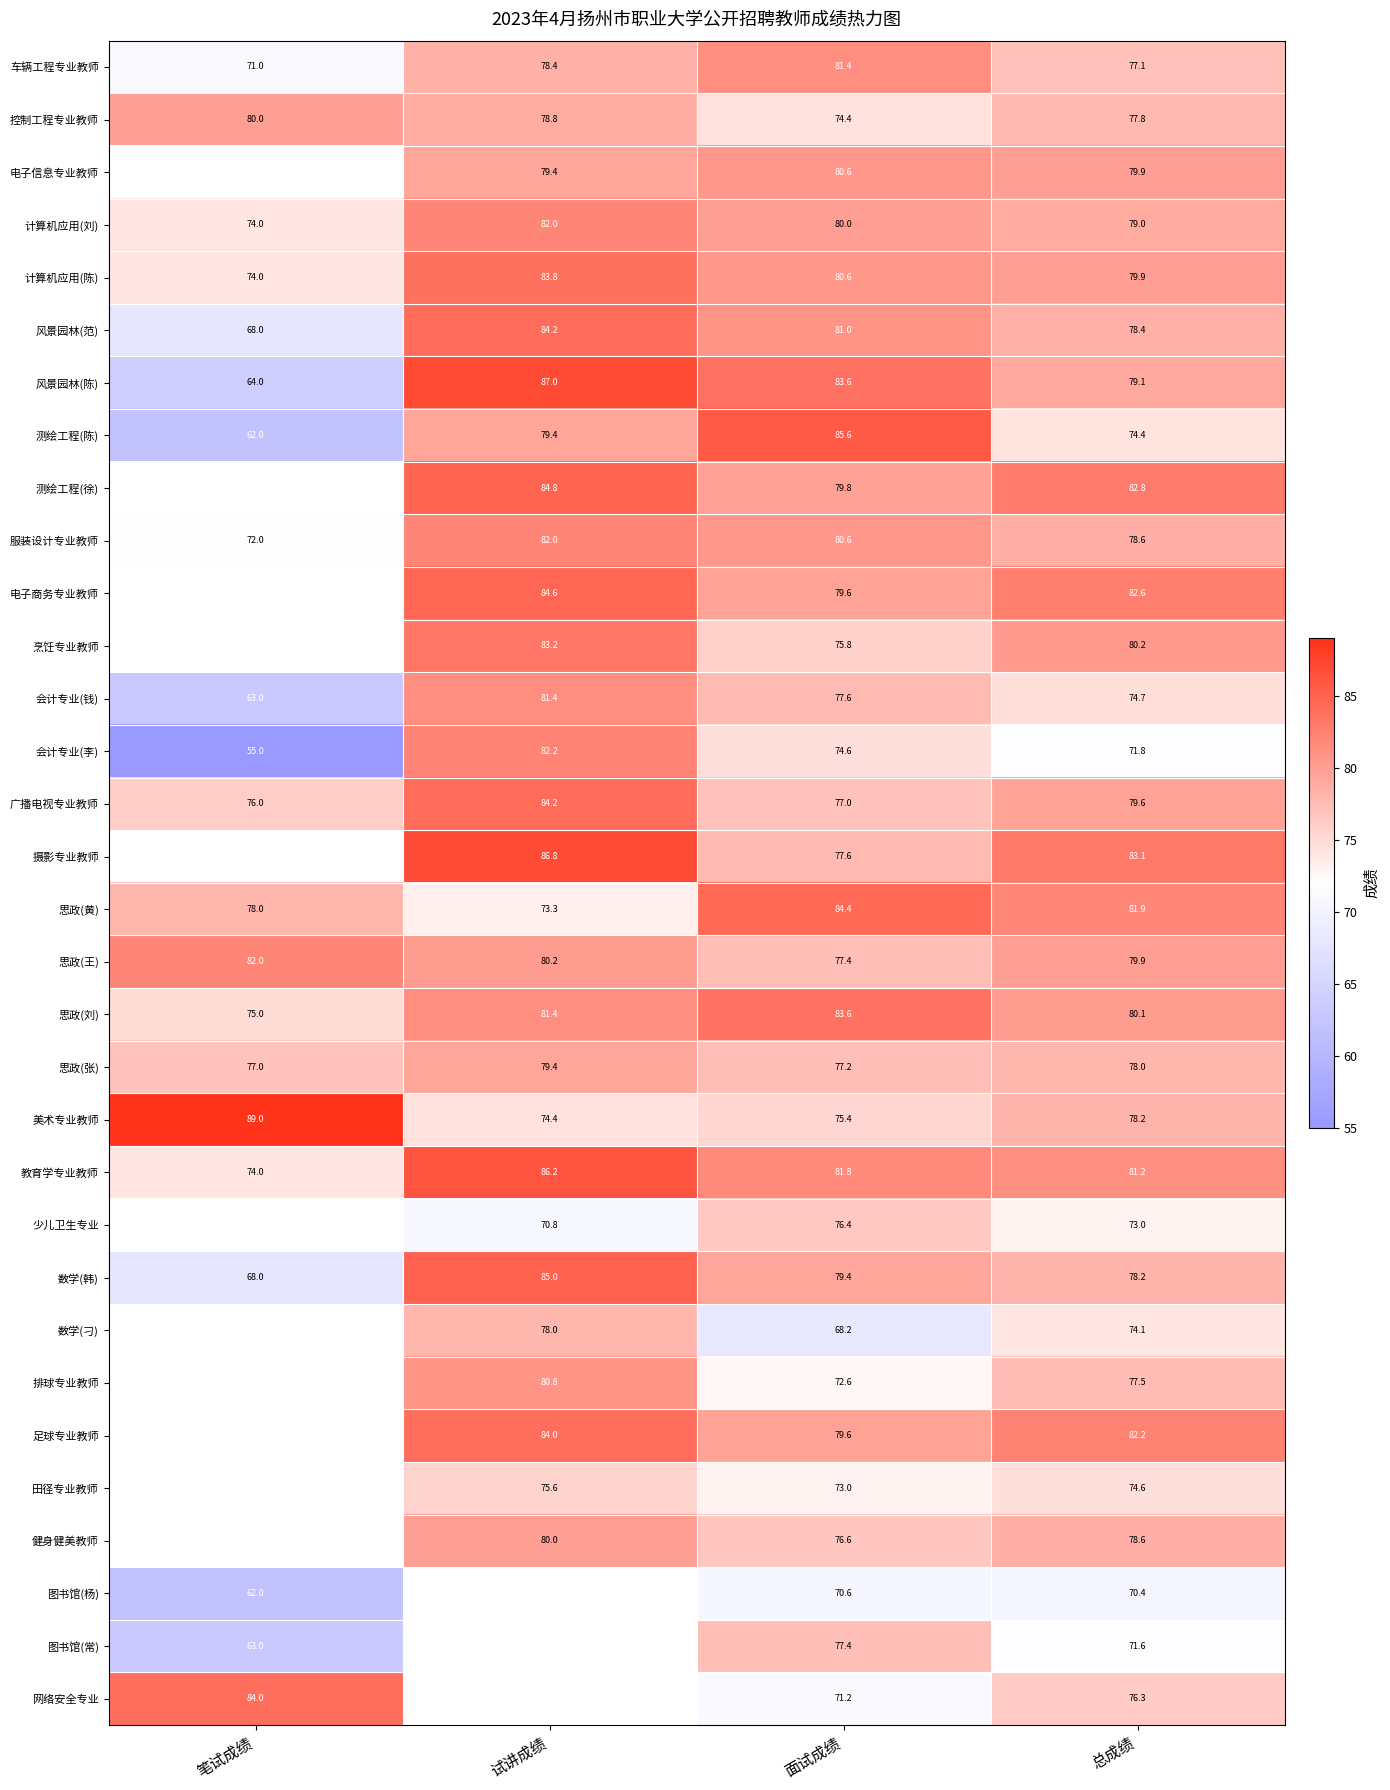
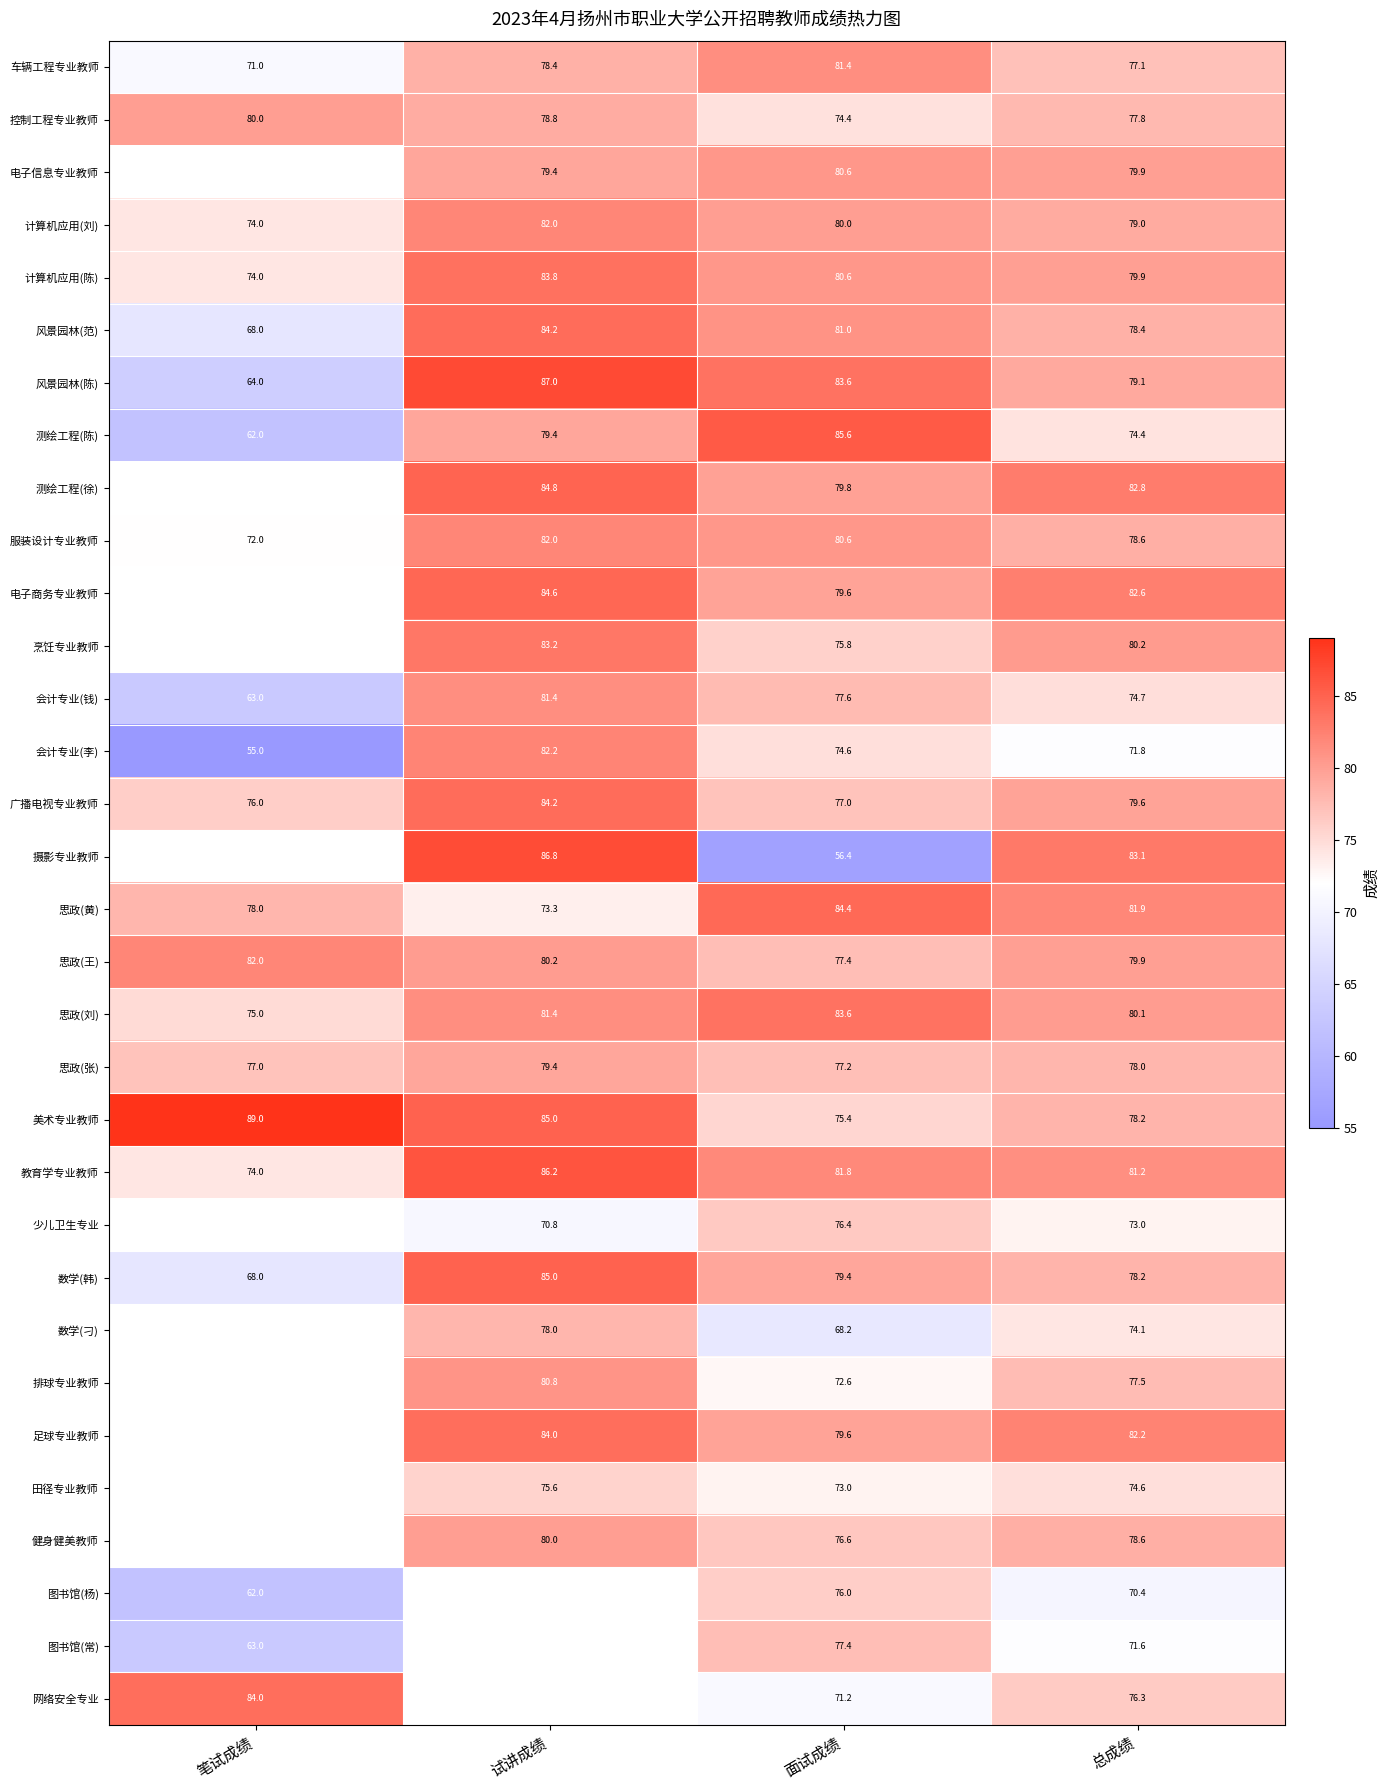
  {
    "车辆工程专业教师": {
      "笔试成绩": 71.0,
      "试讲成绩": 78.4,
      "面试成绩": 81.4,
      "总成绩": 77.1
    },
    "控制工程专业教师": {
      "笔试成绩": 80.0,
      "试讲成绩": 78.8,
      "面试成绩": 74.4,
      "总成绩": 77.8
    },
    "电子信息专业教师": {
      "试讲成绩": 79.4,
      "面试成绩": 80.6,
      "总成绩": 79.9
    },
    "计算机应用(刘)": {
      "笔试成绩": 74.0,
      "试讲成绩": 82.0,
      "面试成绩": 80.0,
      "总成绩": 79.0
    },
    "计算机应用(陈)": {
      "笔试成绩": 74.0,
      "试讲成绩": 83.8,
      "面试成绩": 80.6,
      "总成绩": 79.9
    },
    "风景园林(范)": {
      "笔试成绩": 68.0,
      "试讲成绩": 84.2,
      "面试成绩": 81.0,
      "总成绩": 78.4
    },
    "风景园林(陈)": {
      "笔试成绩": 64.0,
      "试讲成绩": 87.0,
      "面试成绩": 83.6,
      "总成绩": 79.1
    },
    "测绘工程(陈)": {
      "笔试成绩": 62.0,
      "试讲成绩": 79.4,
      "面试成绩": 85.6,
      "总成绩": 74.4
    },
    "测绘工程(徐)": {
      "试讲成绩": 84.8,
      "面试成绩": 79.8,
      "总成绩": 82.8
    },
    "服装设计专业教师": {
      "笔试成绩": 72.0,
      "试讲成绩": 82.0,
      "面试成绩": 80.6,
      "总成绩": 78.6
    },
    "电子商务专业教师": {
      "试讲成绩": 84.6,
      "面试成绩": 79.6,
      "总成绩": 82.6
    },
    "烹饪专业教师": {
      "试讲成绩": 83.2,
      "面试成绩": 75.8,
      "总成绩": 80.2
    },
    "会计专业(钱)": {
      "笔试成绩": 63.0,
      "试讲成绩": 81.4,
      "面试成绩": 77.6,
      "总成绩": 74.7
    },
    "会计专业(李)": {
      "笔试成绩": 55.0,
      "试讲成绩": 82.2,
      "面试成绩": 74.6,
      "总成绩": 71.8
    },
    "广播电视专业教师": {
      "笔试成绩": 76.0,
      "试讲成绩": 84.2,
      "面试成绩": 77.0,
      "总成绩": 79.6
    },
    "摄影专业教师": {
      "试讲成绩": 86.8,
-     "面试成绩": 77.6,
+     "面试成绩": 56.4,
      "总成绩": 83.1
    },
    "思政(黄)": {
      "笔试成绩": 78.0,
      "试讲成绩": 73.3,
      "面试成绩": 84.4,
      "总成绩": 81.9
    },
    "思政(王)": {
      "笔试成绩": 82.0,
      "试讲成绩": 80.2,
      "面试成绩": 77.4,
      "总成绩": 79.9
    },
    "思政(刘)": {
      "笔试成绩": 75.0,
      "试讲成绩": 81.4,
      "面试成绩": 83.6,
      "总成绩": 80.1
    },
    "思政(张)": {
      "笔试成绩": 77.0,
      "试讲成绩": 79.4,
      "面试成绩": 77.2,
      "总成绩": 78.0
    },
    "美术专业教师": {
      "笔试成绩": 89.0,
-     "试讲成绩": 74.4,
+     "试讲成绩": 85.0,
      "面试成绩": 75.4,
      "总成绩": 78.2
    },
    "教育学专业教师": {
      "笔试成绩": 74.0,
      "试讲成绩": 86.2,
      "面试成绩": 81.8,
      "总成绩": 81.2
    },
    "少儿卫生专业": {
      "试讲成绩": 70.8,
      "面试成绩": 76.4,
      "总成绩": 73.0
    },
    "数学(韩)": {
      "笔试成绩": 68.0,
      "试讲成绩": 85.0,
      "面试成绩": 79.4,
      "总成绩": 78.2
    },
    "数学(刁)": {
      "试讲成绩": 78.0,
      "面试成绩": 68.2,
      "总成绩": 74.1
    },
    "排球专业教师": {
      "试讲成绩": 80.8,
      "面试成绩": 72.6,
      "总成绩": 77.5
    },
    "足球专业教师": {
      "试讲成绩": 84.0,
      "面试成绩": 79.6,
      "总成绩": 82.2
    },
    "田径专业教师": {
      "试讲成绩": 75.6,
      "面试成绩": 73.0,
      "总成绩": 74.6
    },
    "健身健美教师": {
      "试讲成绩": 80.0,
      "面试成绩": 76.6,
      "总成绩": 78.6
    },
    "图书馆(杨)": {
      "笔试成绩": 62.0,
-     "面试成绩": 70.6,
+     "面试成绩": 76.0,
      "总成绩": 70.4
    },
    "图书馆(常)": {
      "笔试成绩": 63.0,
      "面试成绩": 77.4,
      "总成绩": 71.6
    },
    "网络安全专业": {
      "笔试成绩": 84.0,
      "面试成绩": 71.2,
      "总成绩": 76.3
    }
  }
